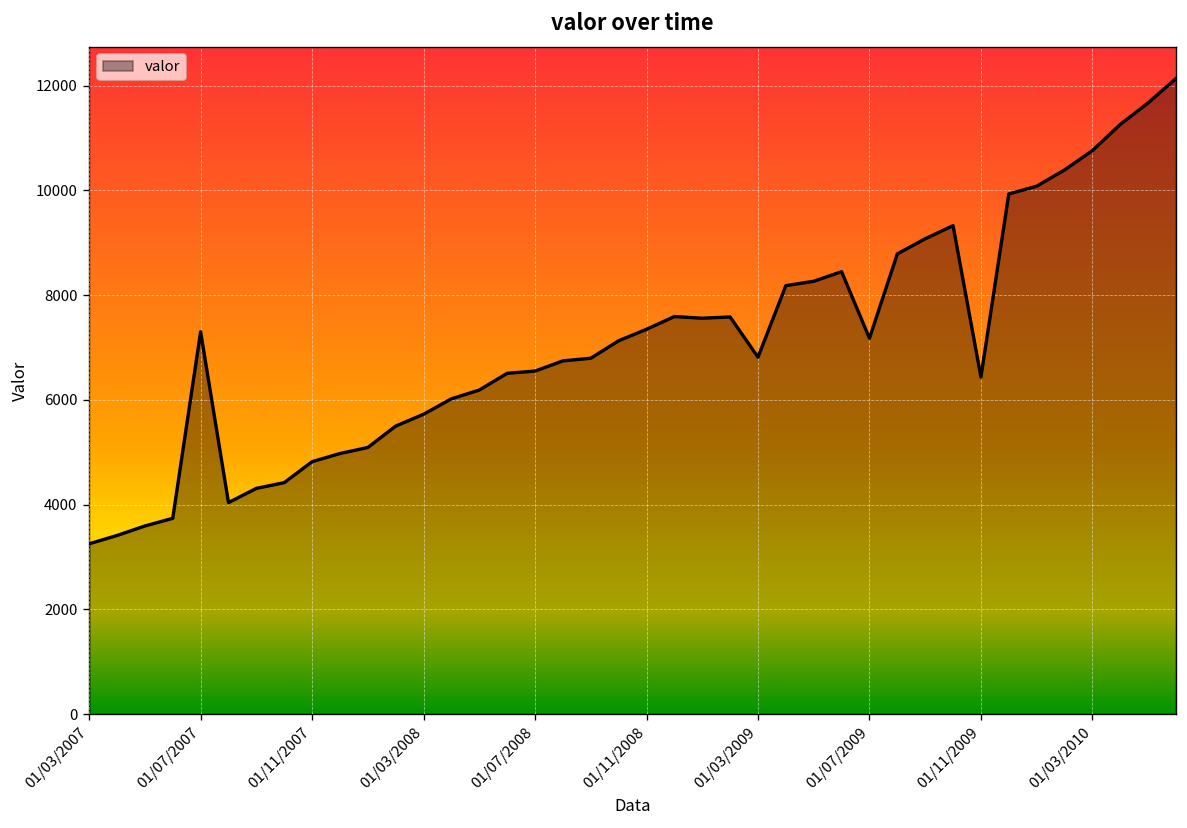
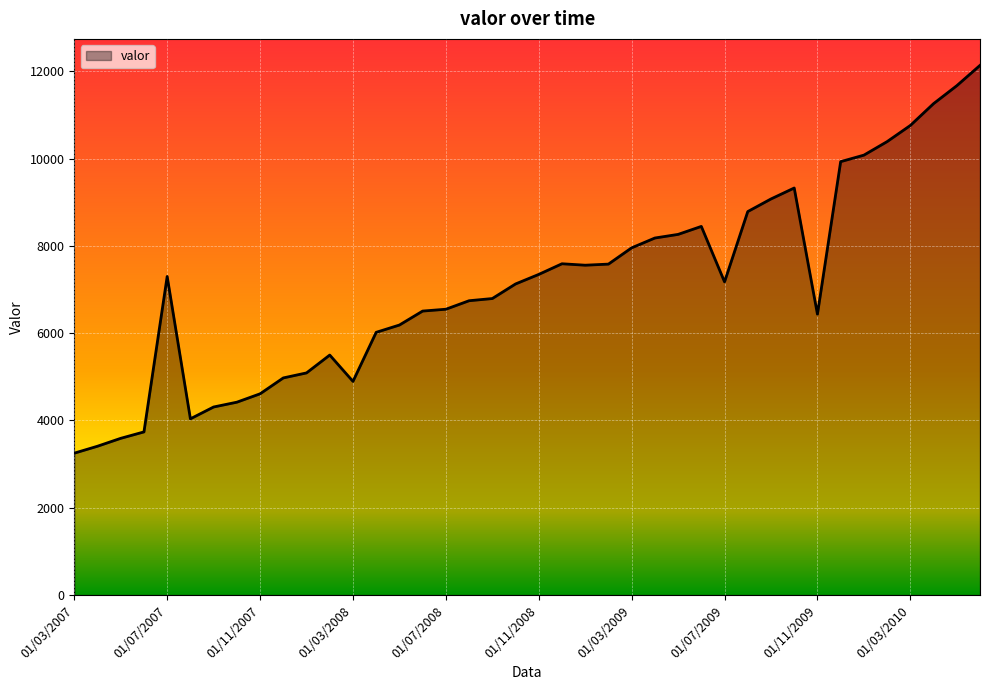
  {
    "01/03/2007": 3300,
    "01/07/2007": 7300,
-   "01/11/2007": 4800,
-   "01/03/2008": 5700,
+   "01/11/2007": 4600,
+   "01/03/2008": 4900,
    "01/07/2008": 6500,
    "01/11/2008": 7300,
-   "01/03/2009": 6800,
+   "01/03/2009": 8000,
    "01/07/2009": 7200,
    "01/11/2009": 6400,
    "01/03/2010": 10800
  }
